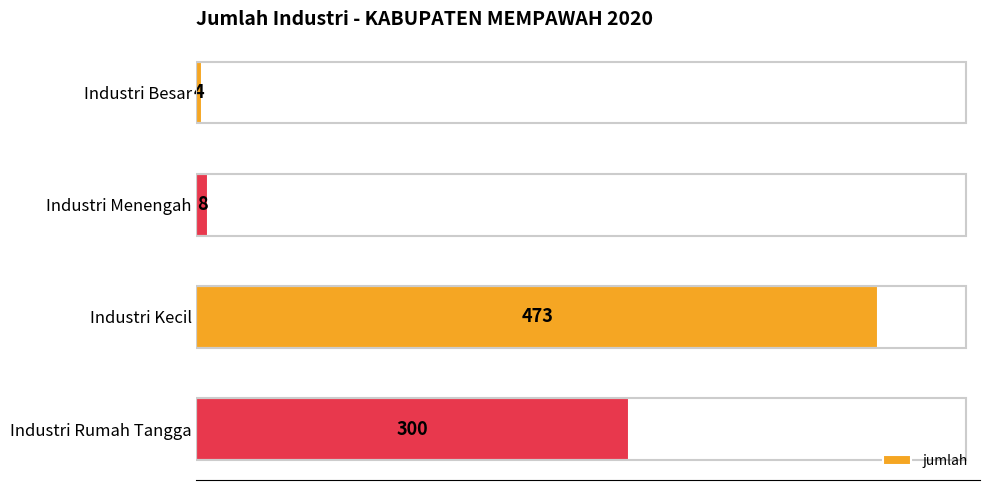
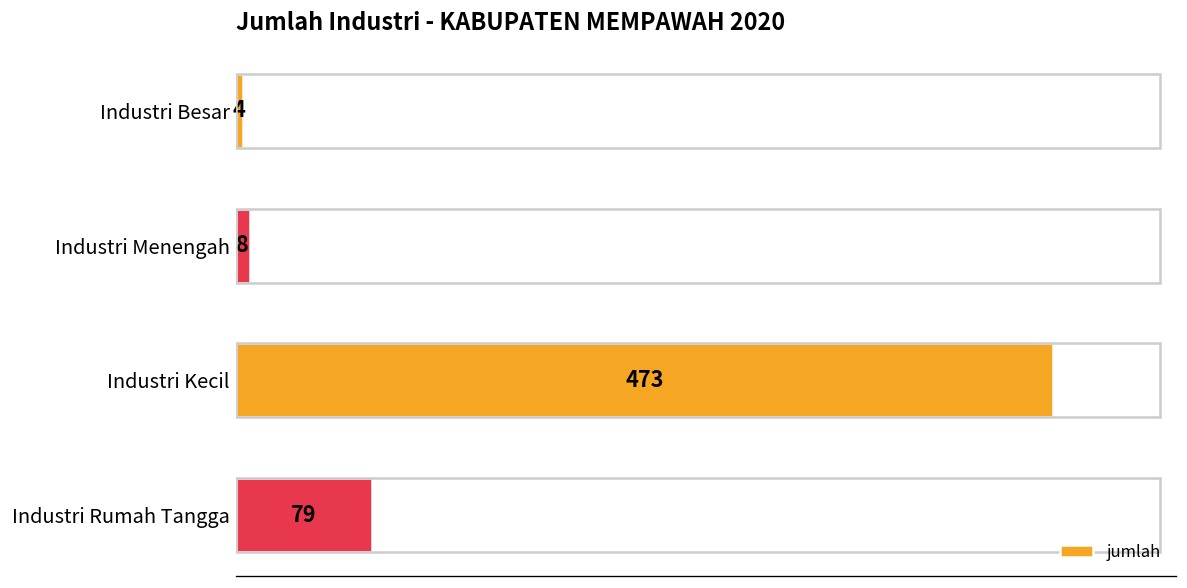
  {
    "Industri Besar": 4,
    "Industri Menengah": 8,
    "Industri Kecil": 473,
-   "Industri Rumah Tangga": 300
+   "Industri Rumah Tangga": 79
  }
